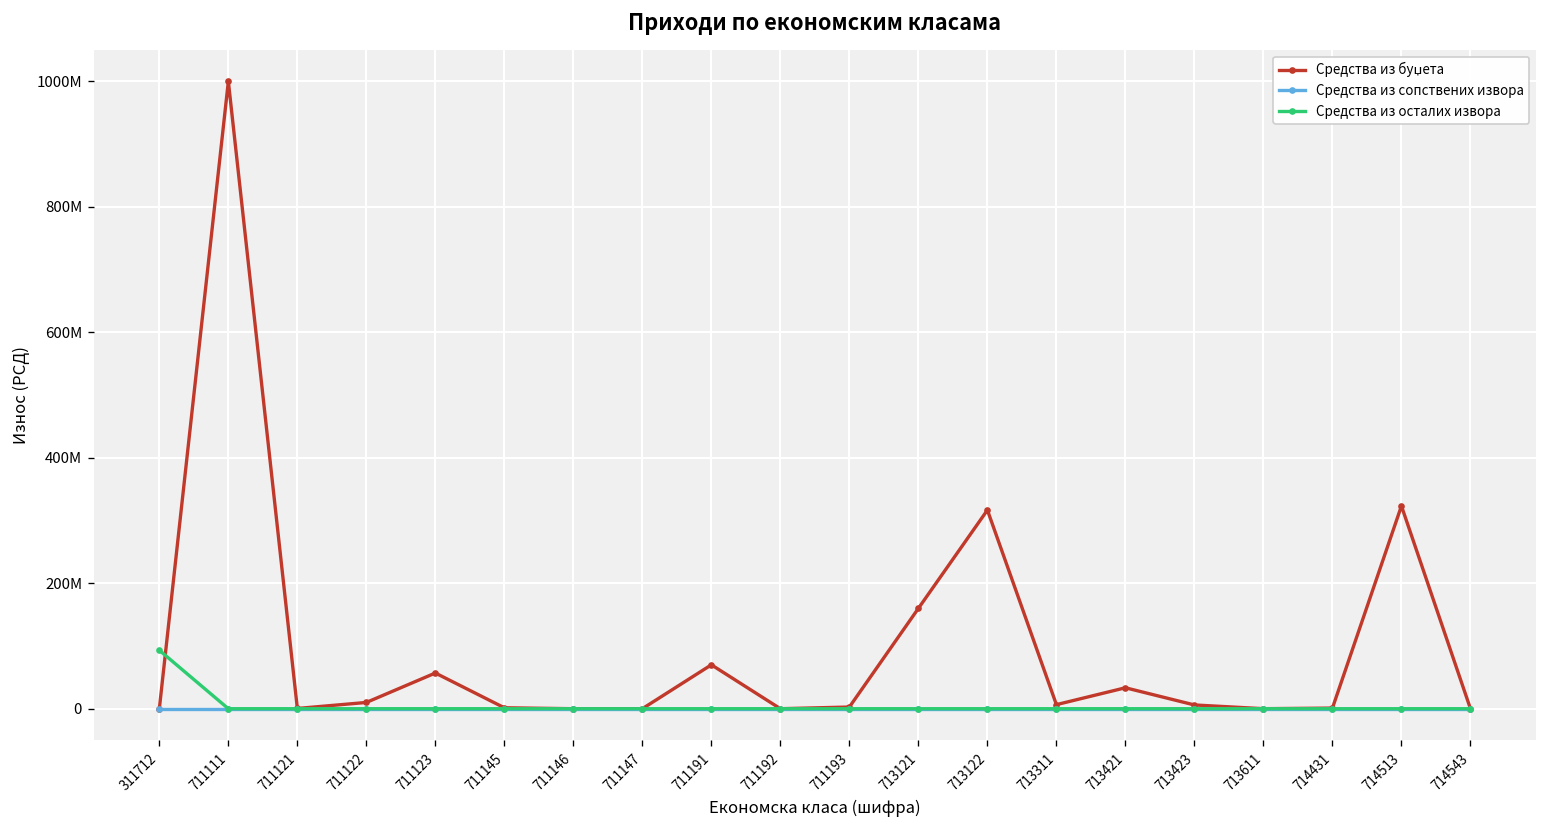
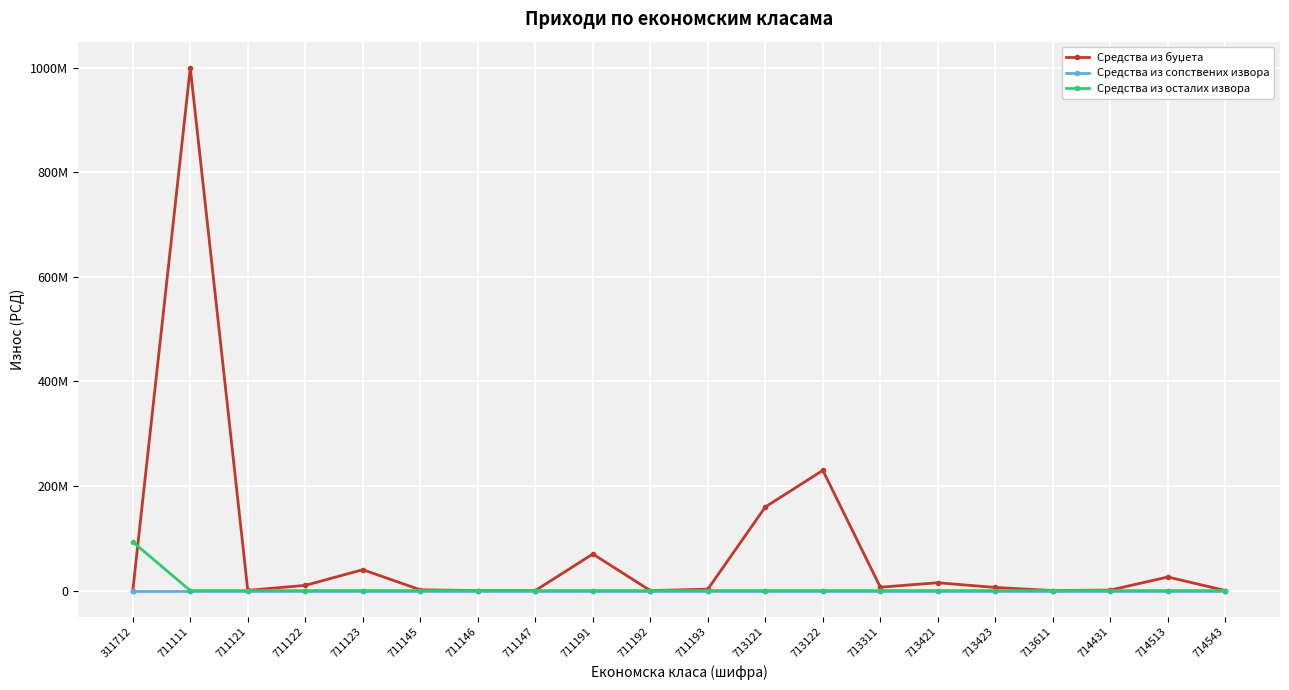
  {
    "Средства из буџета": {
      "711111": 1000000000,
      "711122": 10000000,
-     "711123": 60000000,
+     "711123": 40000000,
      "711191": 70000000,
      "713121": 160000000,
-     "713122": 320000000,
+     "713122": 230000000,
      "713311": 10000000,
-     "713421": 30000000,
+     "713421": 20000000,
      "713423": 10000000,
-     "714513": 320000000
+     "714513": 30000000
    },
    "Средства из осталих извора": {
      "311712": 90000000
    }
  }
